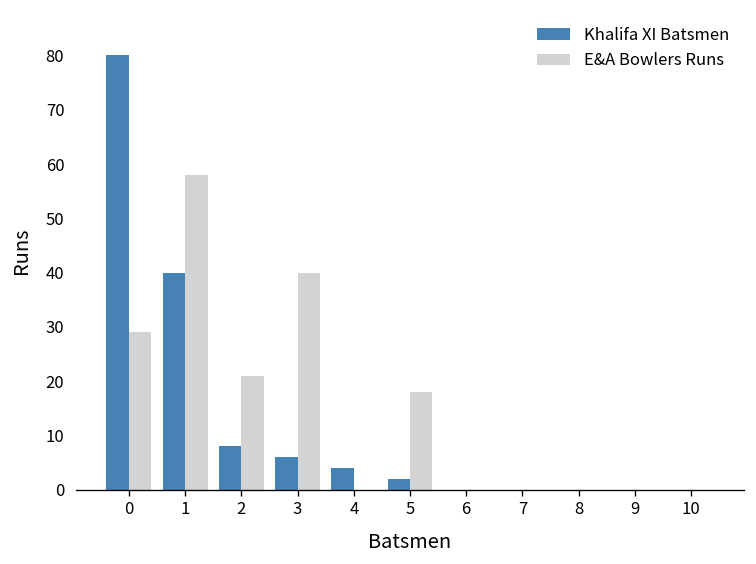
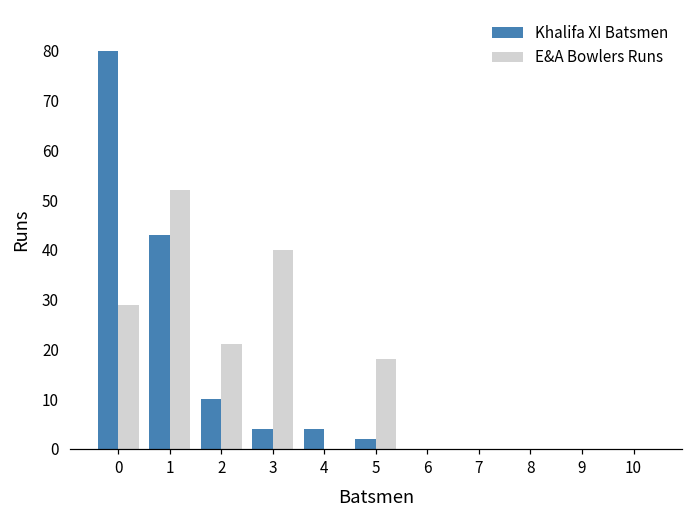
  {
    "Khalifa XI Batsmen": {
      "0": 80,
-     "1": 40,
-     "2": 8,
-     "3": 6,
+     "1": 43,
+     "2": 10,
+     "3": 4,
      "4": 4,
      "5": 2,
      "6": 0,
      "7": 0,
      "8": 0,
      "9": 0,
      "10": 0
    },
    "E&A Bowlers Runs": {
      "0": 29,
-     "1": 58,
+     "1": 52,
      "2": 21,
      "3": 40,
      "4": 0,
      "5": 18,
      "6": 0,
      "7": 0,
      "8": 0,
      "9": 0,
      "10": 0
    }
  }
